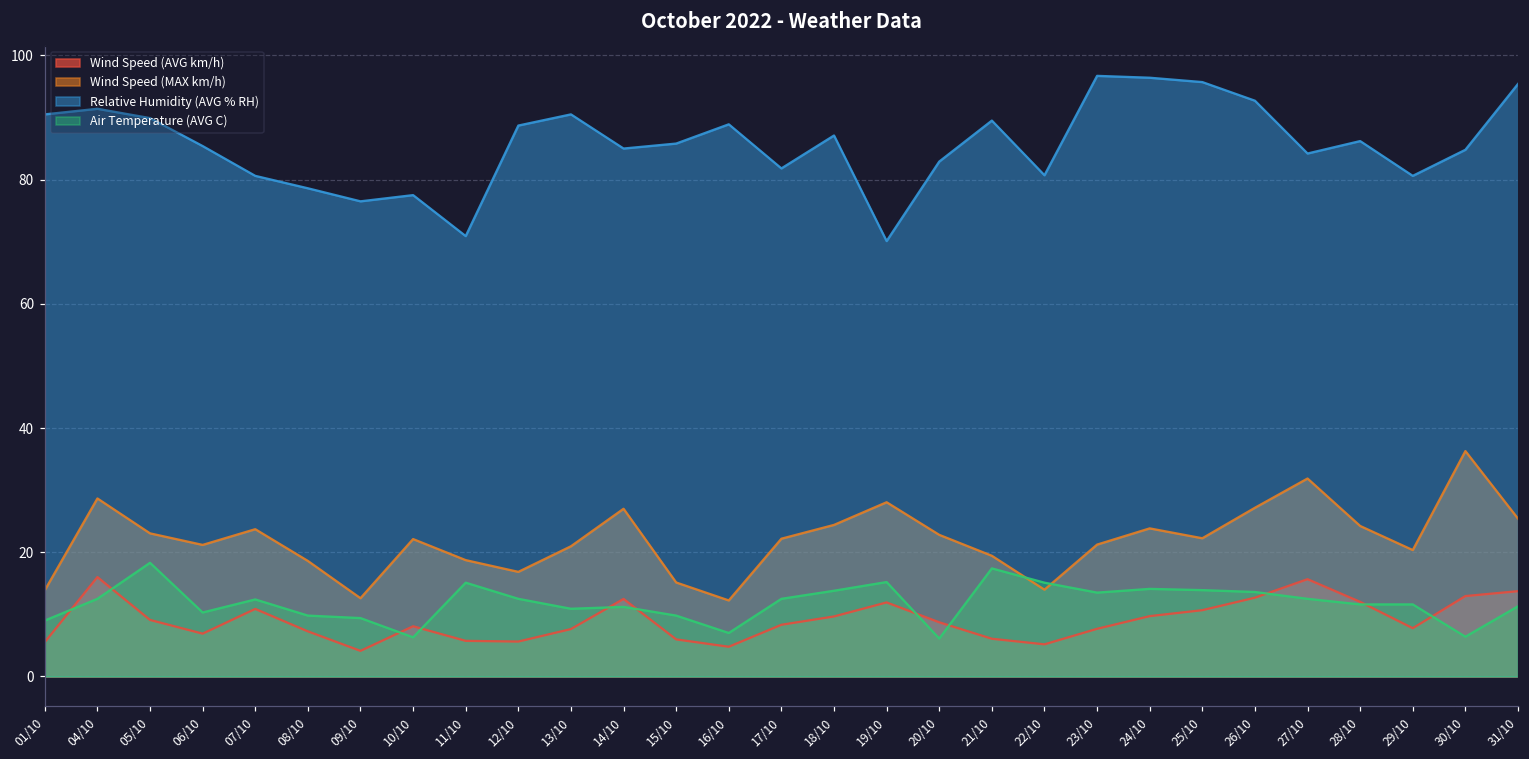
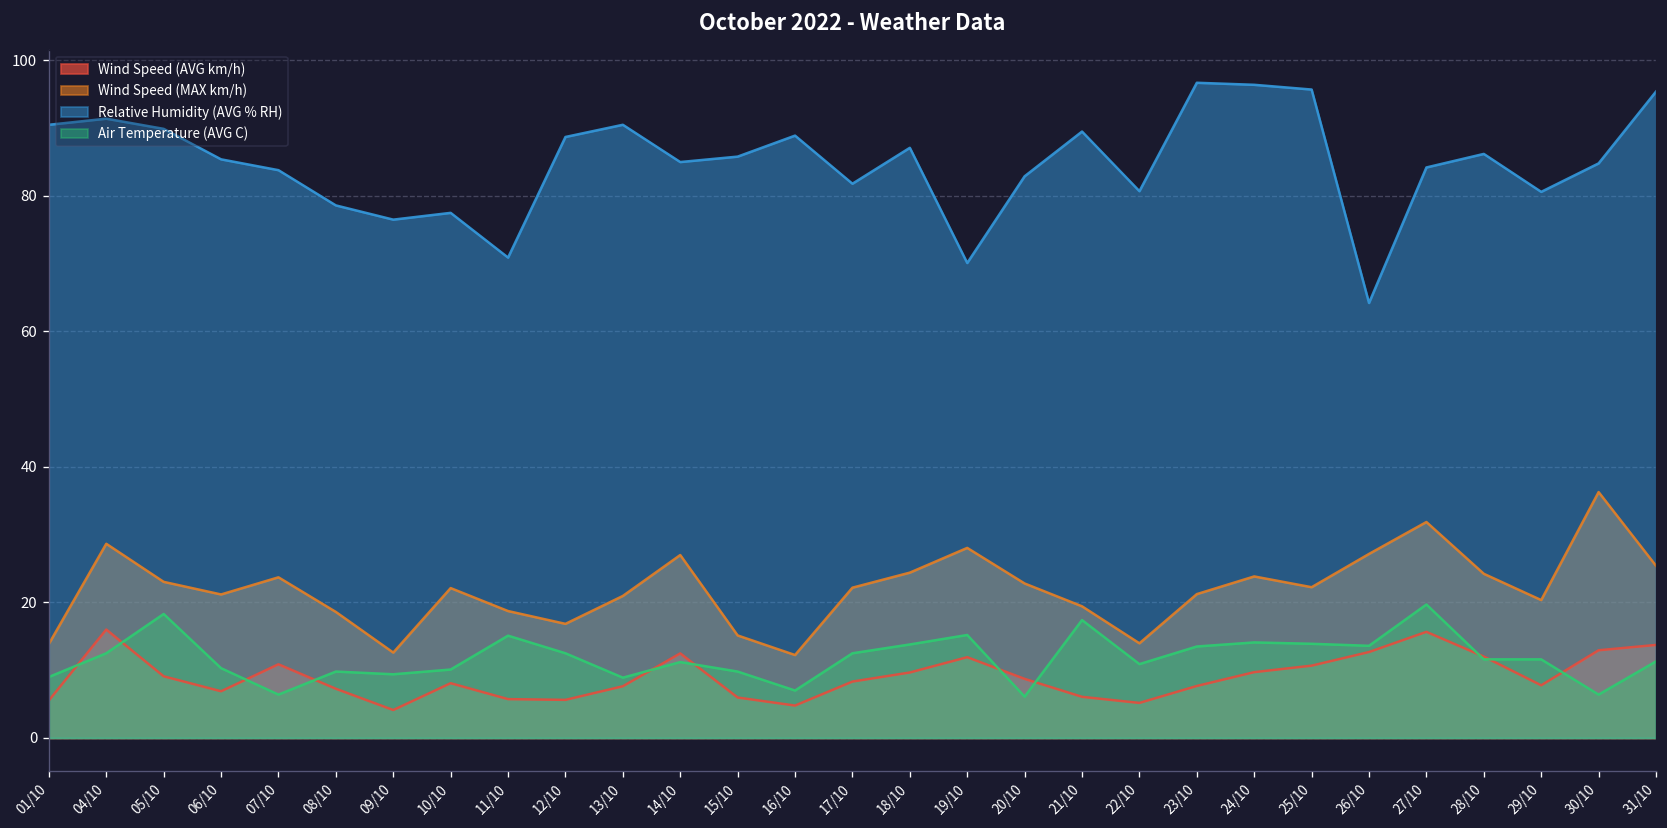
  {
    "Relative Humidity (AVG % RH)": {
      "01/10": 91,
      "06/10": 85,
-     "07/10": 81,
+     "07/10": 84,
      "08/10": 79,
      "09/10": 77,
      "10/10": 78,
      "11/10": 71,
      "12/10": 89,
      "13/10": 91,
      "14/10": 85,
      "15/10": 86,
      "16/10": 89,
      "17/10": 82,
      "18/10": 87,
      "19/10": 70,
      "20/10": 83,
      "21/10": 90,
      "22/10": 81,
      "23/10": 97,
      "24/10": 96,
      "25/10": 96,
-     "26/10": 93,
+     "26/10": 64,
      "27/10": 84,
      "28/10": 86,
      "29/10": 81,
      "30/10": 85,
      "31/10": 95
    },
    "Air Temperature (AVG C)": {
      "01/10": 9,
      "04/10": 13,
      "05/10": 18,
      "06/10": 10,
-     "07/10": 12,
+     "07/10": 6,
      "08/10": 10,
      "09/10": 9,
-     "10/10": 6,
+     "10/10": 10,
      "11/10": 15,
      "12/10": 13,
-     "13/10": 11,
+     "13/10": 9,
      "14/10": 11,
      "15/10": 10,
      "16/10": 7,
      "17/10": 13,
      "18/10": 14,
      "19/10": 15,
      "20/10": 6,
      "21/10": 17,
-     "22/10": 15,
+     "22/10": 11,
      "23/10": 14,
      "24/10": 14,
      "25/10": 14,
      "26/10": 14,
-     "27/10": 13,
+     "27/10": 20,
      "29/10": 12,
      "30/10": 6,
      "31/10": 11
    }
  }
